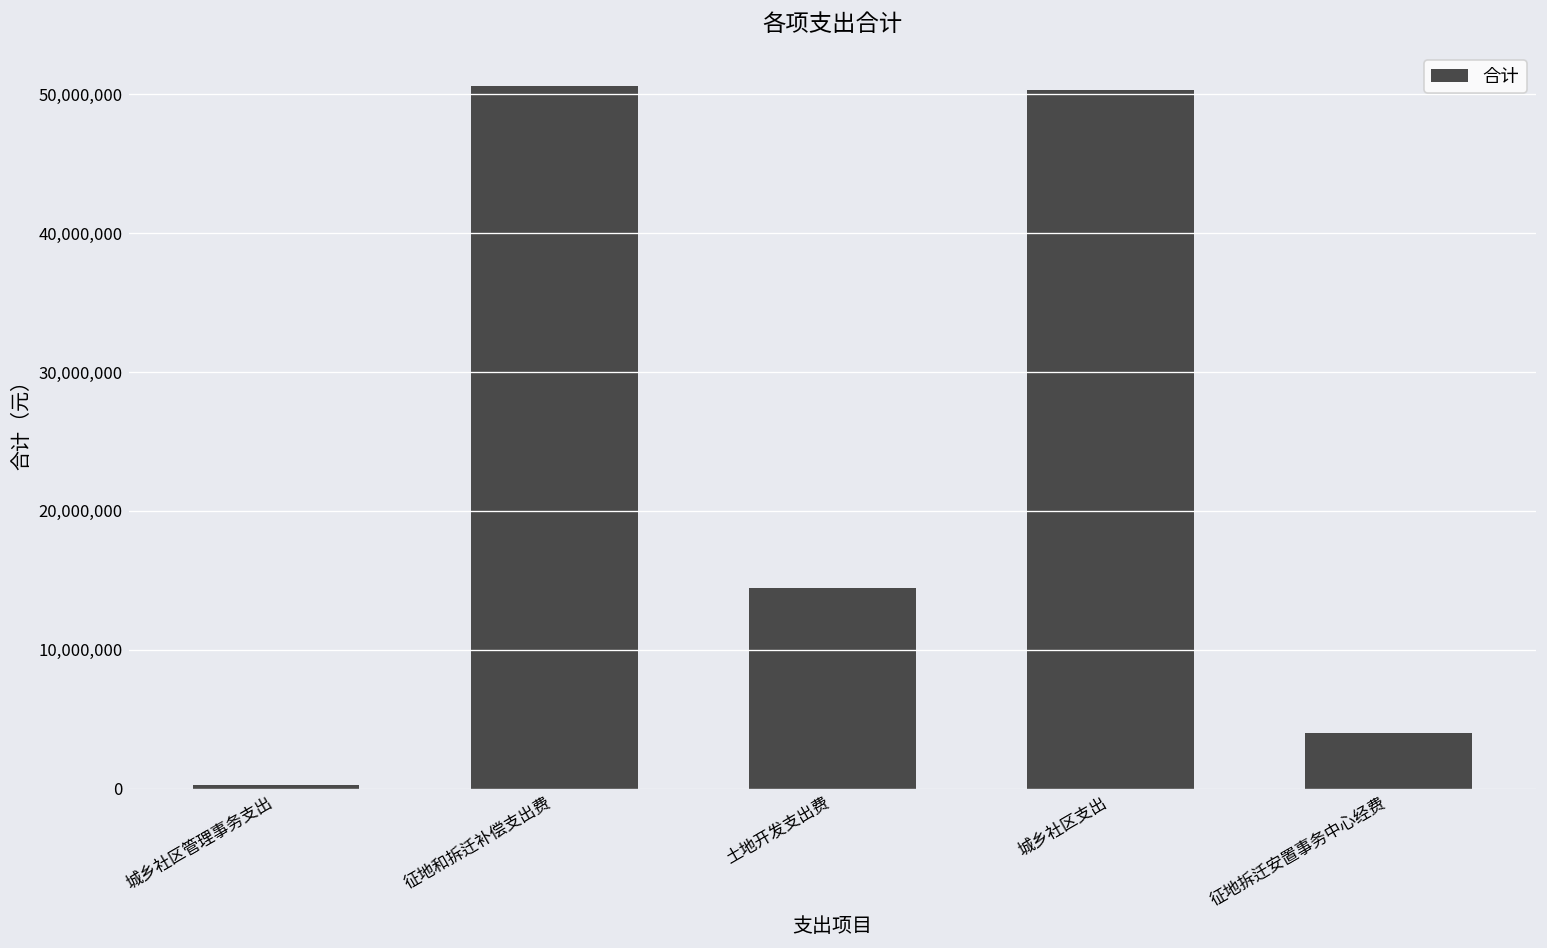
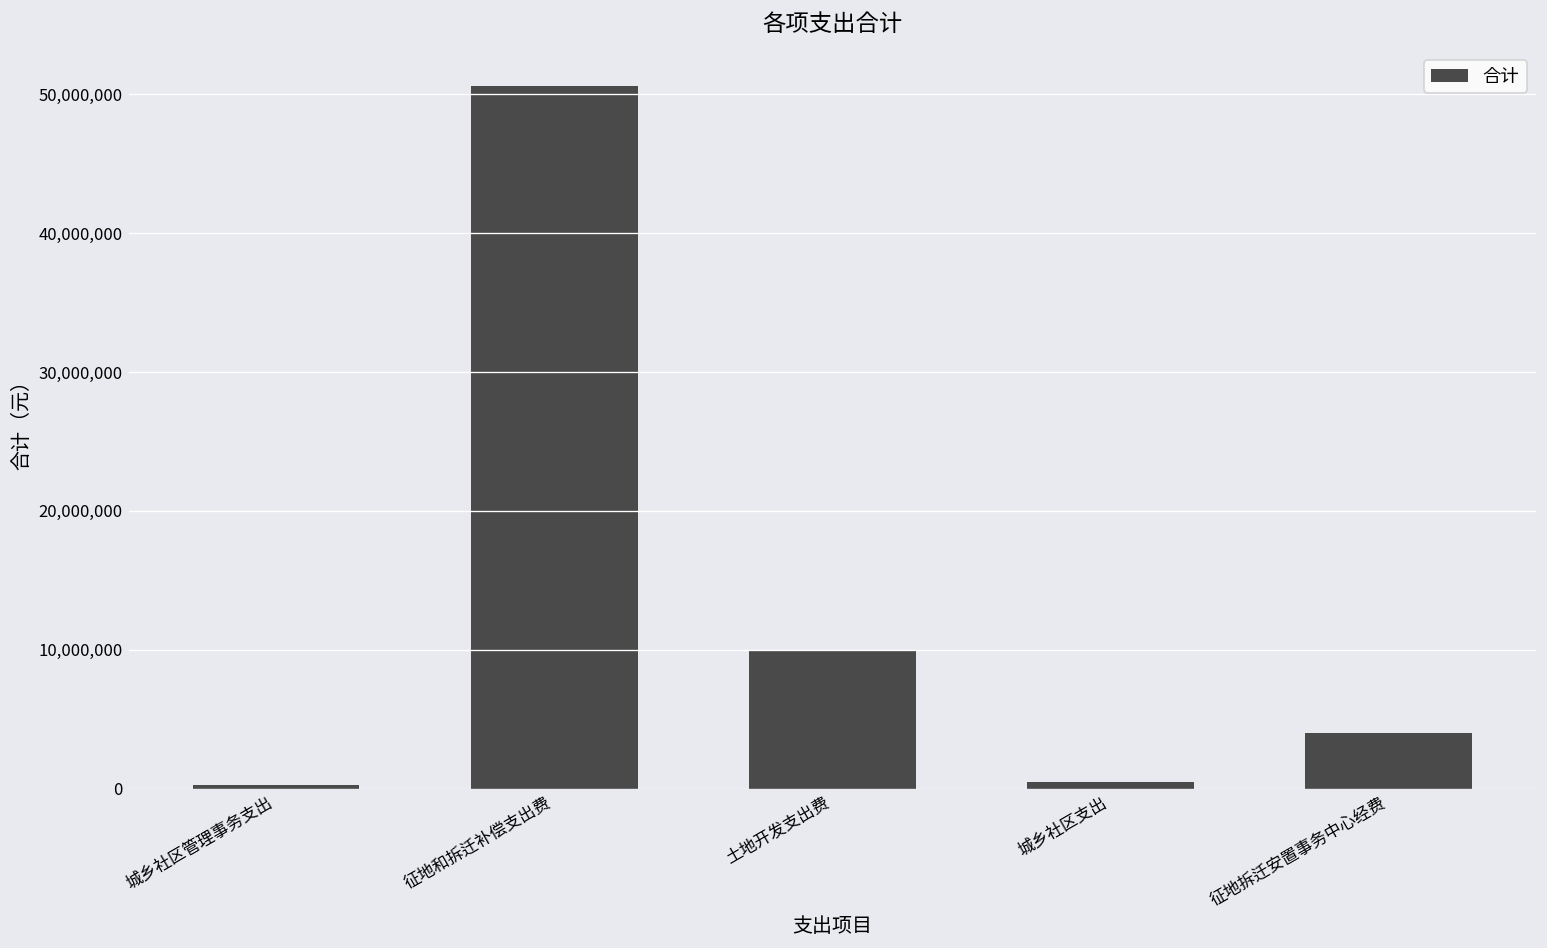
  {
    "城乡社区管理事务支出": "200,000",
    "征地和拆迁补偿支出费": "50,600,000",
-   "土地开发支出费": "14,400,000",
-   "城乡社区支出": "50,300,000",
+   "土地开发支出费": "10,000,000",
+   "城乡社区支出": "500,000",
    "征地拆迁安置事务中心经费": "4,000,000"
  }
